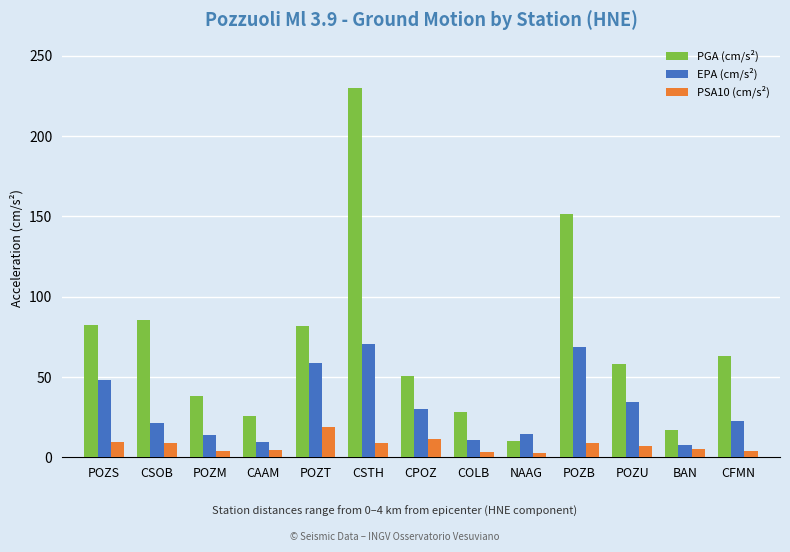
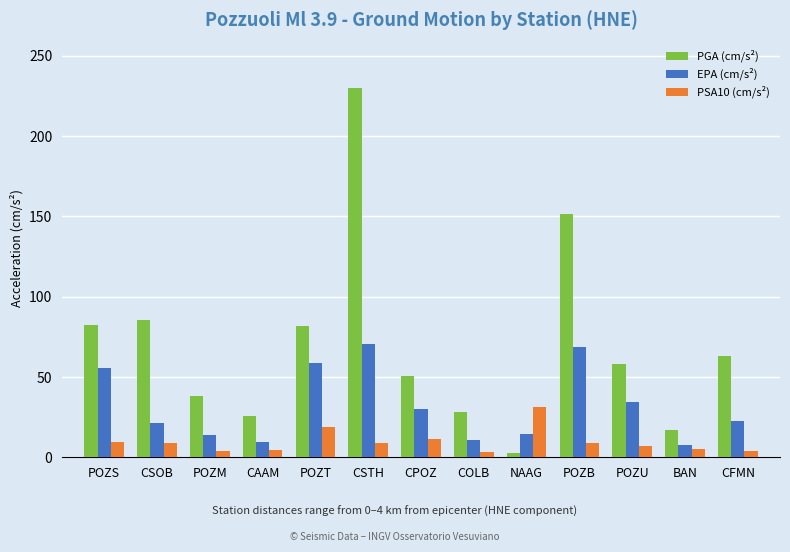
  {
    "PGA (cm/s²)": {
      "POZS": 82,
      "CSOB": 85,
      "POZM": 38,
      "CAAM": 26,
      "POZT": 82,
      "CSTH": 230,
      "CPOZ": 51,
      "COLB": 28,
-     "NAAG": 10,
+     "NAAG": 3,
      "POZB": 151,
      "POZU": 58,
      "BAN": 17,
      "CFMN": 63
    },
    "EPA (cm/s²)": {
-     "POZS": 48,
+     "POZS": 56,
      "CSOB": 21,
      "POZM": 14,
      "CAAM": 9,
      "POZT": 59,
      "CSTH": 71,
      "CPOZ": 30,
      "COLB": 11,
      "NAAG": 14,
      "POZB": 69,
      "POZU": 35,
      "BAN": 8,
      "CFMN": 23
    },
    "PSA10 (cm/s²)": {
      "POZS": 9,
      "CSOB": 9,
      "POZM": 4,
      "CAAM": 4,
      "POZT": 19,
      "CSTH": 9,
      "CPOZ": 12,
      "COLB": 3,
-     "NAAG": 3,
+     "NAAG": 32,
      "POZB": 9,
      "POZU": 7,
      "BAN": 5,
      "CFMN": 4
    }
  }
